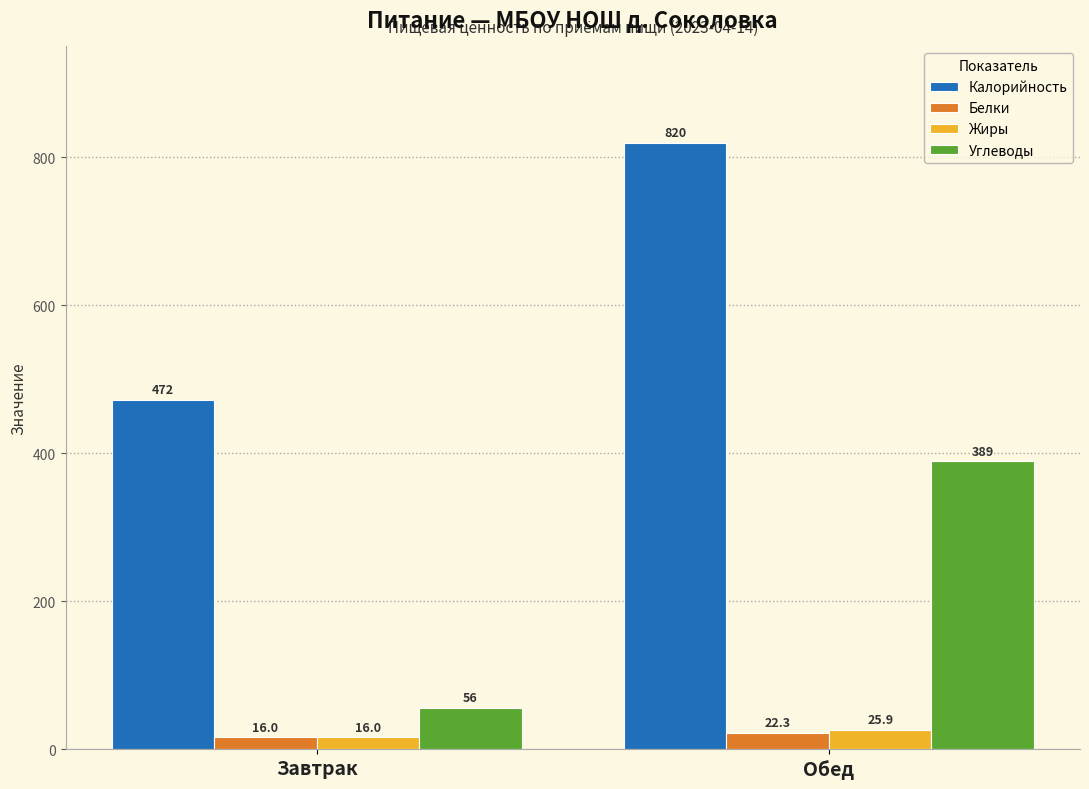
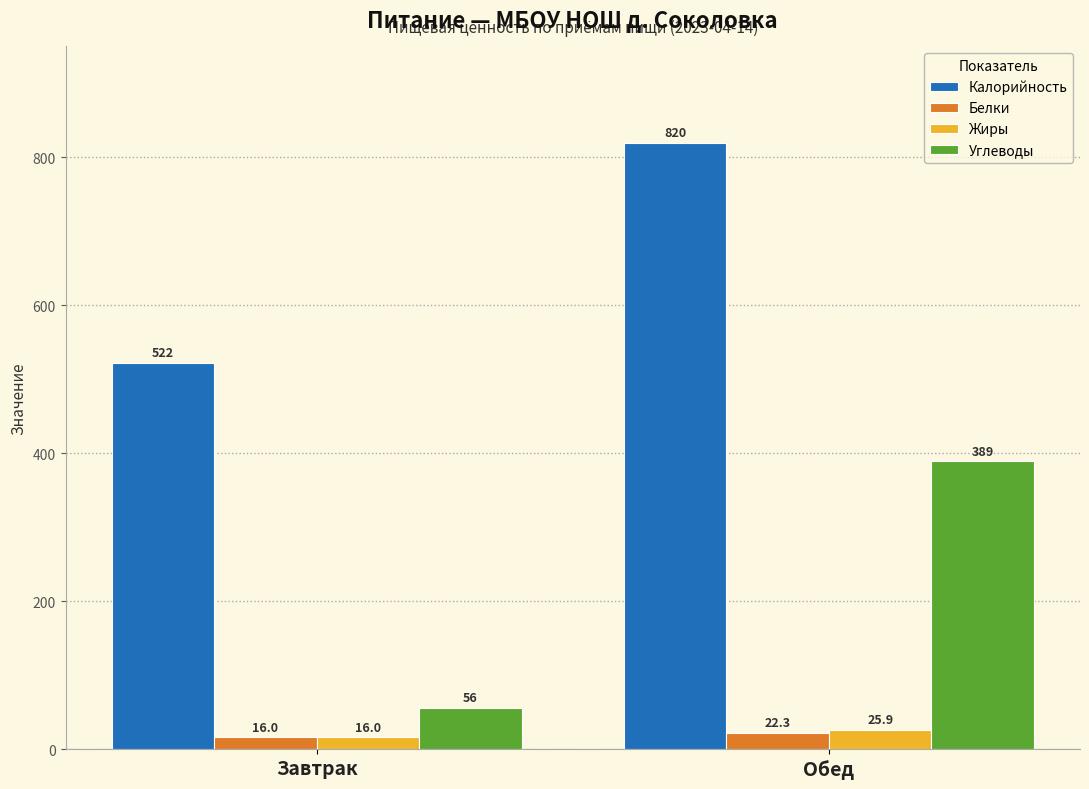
  {
    "Калорийность": {
-     "Завтрак": 472,
+     "Завтрак": 522,
      "Обед": 820
    },
    "Углеводы": {
      "Завтрак": 56,
      "Обед": 389
    }
  }
